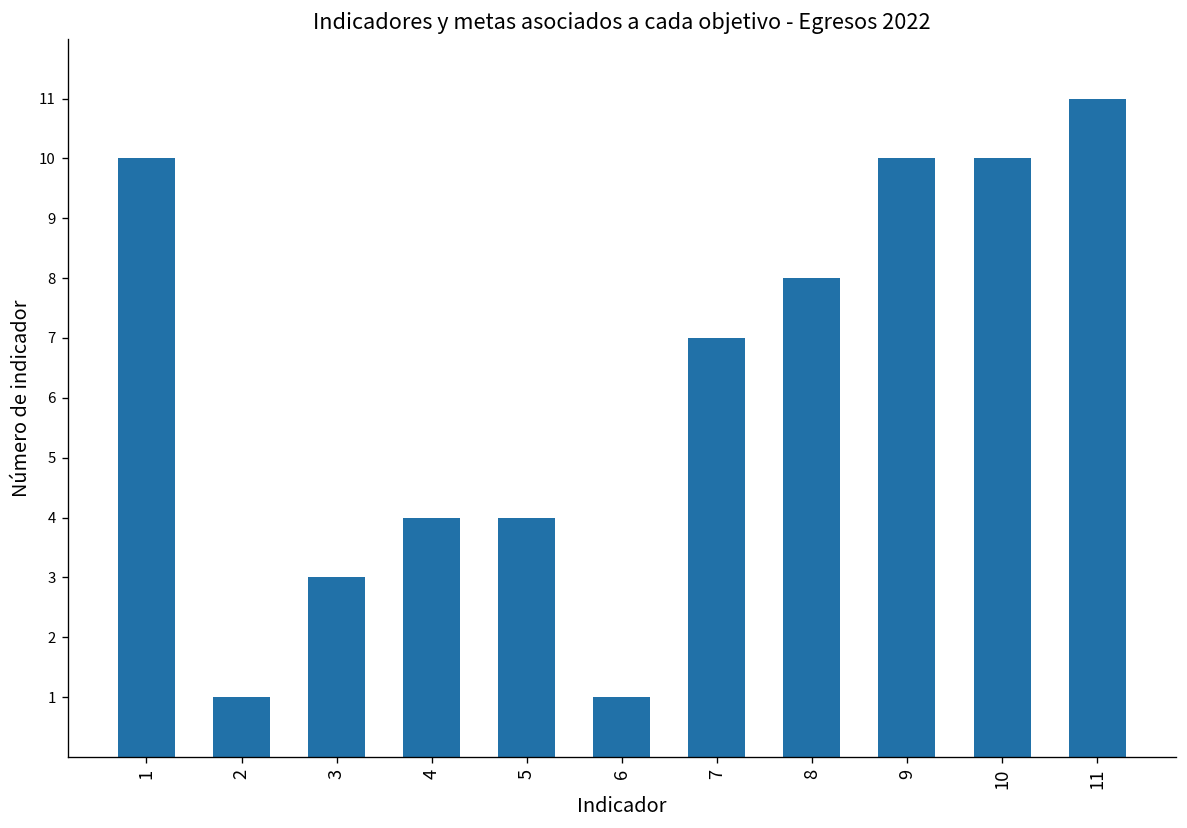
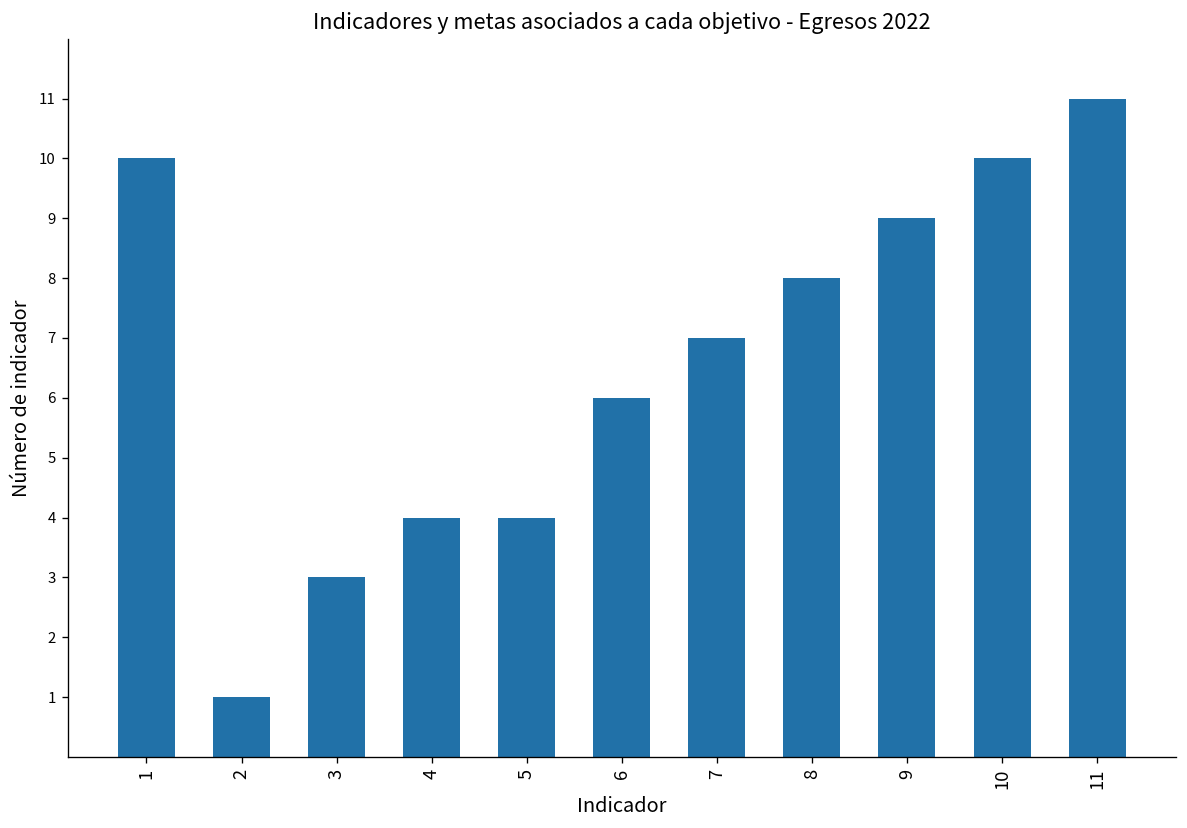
  {
    "1": 10,
    "2": 1,
    "3": 3,
    "4": 4,
    "5": 4,
-   "6": 1,
+   "6": 6,
    "7": 7,
    "8": 8,
-   "9": 10,
+   "9": 9,
    "10": 10,
    "11": 11
  }
